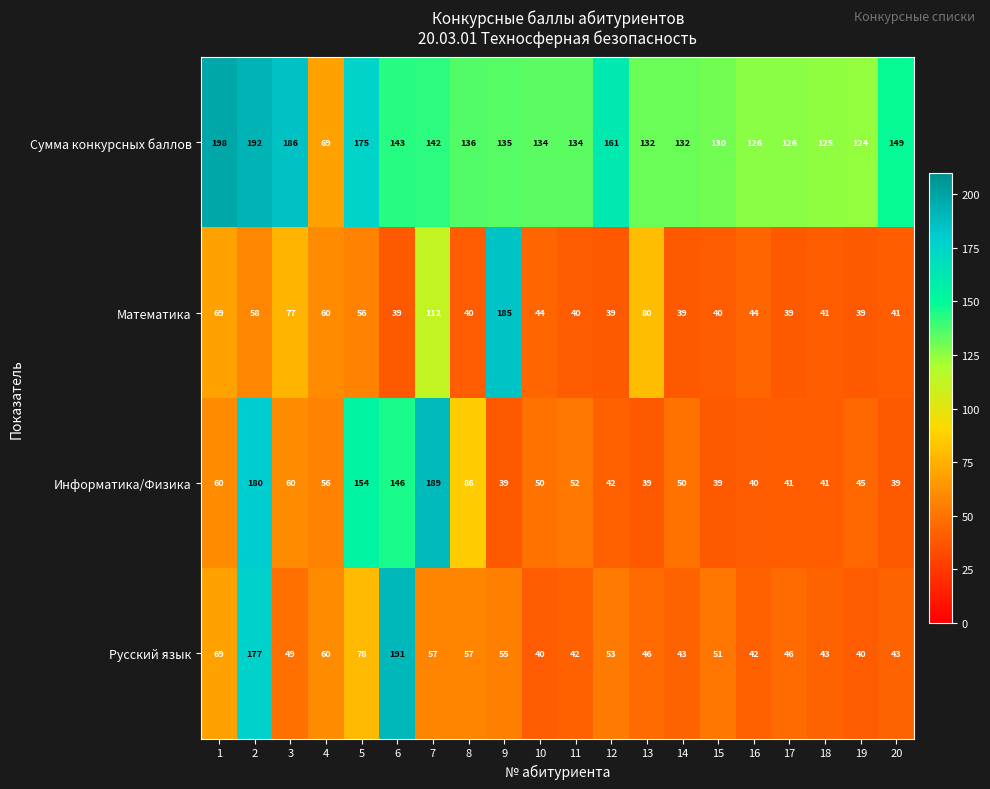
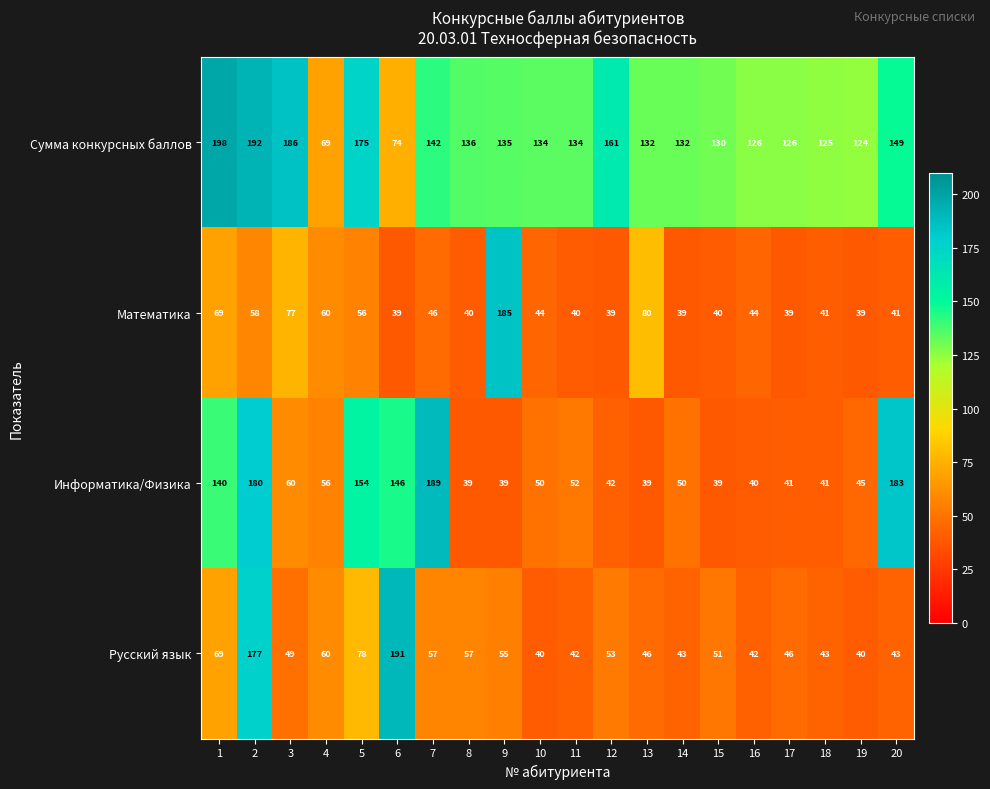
  {
    "Сумма конкурсных баллов": {
      "1": 198,
      "2": 192,
      "3": 186,
      "4": 69,
      "5": 175,
-     "6": 143,
+     "6": 74,
      "7": 142,
      "8": 136,
      "9": 135,
      "10": 134,
      "11": 134,
      "12": 161,
      "13": 132,
      "14": 132,
      "15": 130,
      "16": 126,
      "17": 126,
      "18": 125,
      "19": 124,
      "20": 149
    },
    "Математика": {
      "1": 69,
      "2": 58,
      "3": 77,
      "4": 60,
      "5": 56,
      "6": 39,
-     "7": 112,
+     "7": 46,
      "8": 40,
      "9": 185,
      "10": 44,
      "11": 40,
      "12": 39,
      "13": 80,
      "14": 39,
      "15": 40,
      "16": 44,
      "17": 39,
      "18": 41,
      "19": 39,
      "20": 41
    },
    "Информатика/Физика": {
-     "1": 60,
+     "1": 140,
      "2": 180,
      "3": 60,
      "4": 56,
      "5": 154,
      "6": 146,
      "7": 189,
-     "8": 86,
+     "8": 39,
      "9": 39,
      "10": 50,
      "11": 52,
      "12": 42,
      "13": 39,
      "14": 50,
      "15": 39,
      "16": 40,
      "17": 41,
      "18": 41,
      "19": 45,
-     "20": 39
+     "20": 183
    },
    "Русский язык": {
      "1": 69,
      "2": 177,
      "3": 49,
      "4": 60,
      "5": 78,
      "6": 191,
      "7": 57,
      "8": 57,
      "9": 55,
      "10": 40,
      "11": 42,
      "12": 53,
      "13": 46,
      "14": 43,
      "15": 51,
      "16": 42,
      "17": 46,
      "18": 43,
      "19": 40,
      "20": 43
    }
  }
